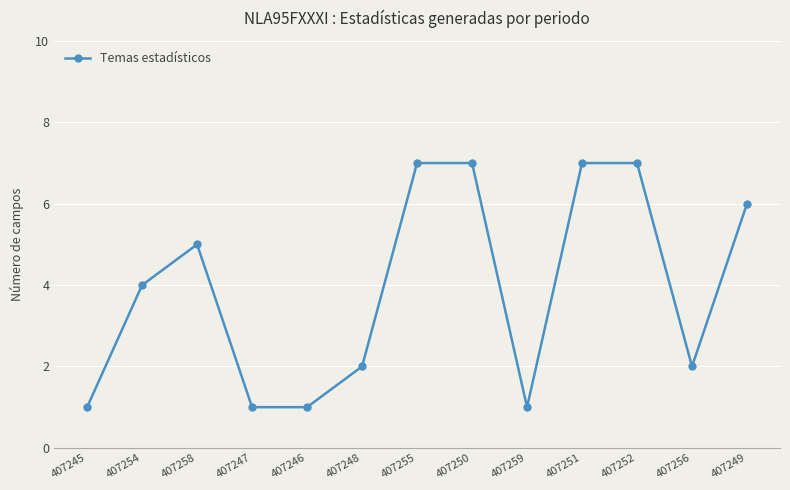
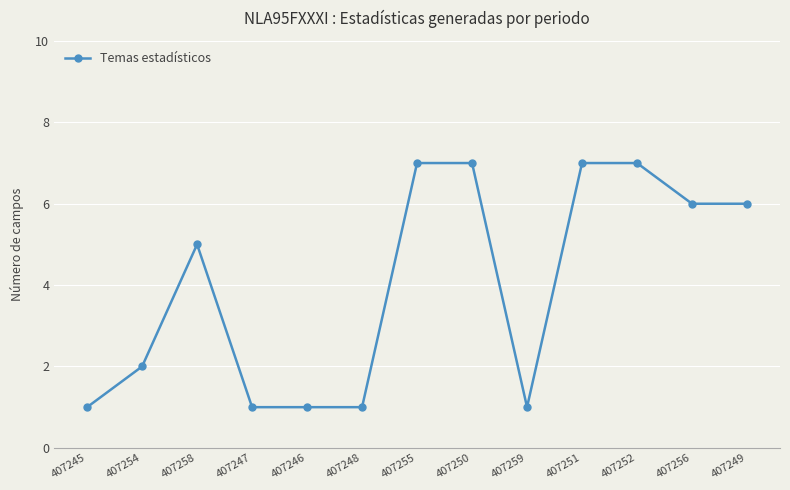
  {
    "407245": 1,
-   "407254": 4,
+   "407254": 2,
    "407258": 5,
    "407247": 1,
    "407246": 1,
-   "407248": 2,
+   "407248": 1,
    "407255": 7,
    "407250": 7,
    "407259": 1,
    "407251": 7,
    "407252": 7,
-   "407256": 2,
+   "407256": 6,
    "407249": 6
  }
